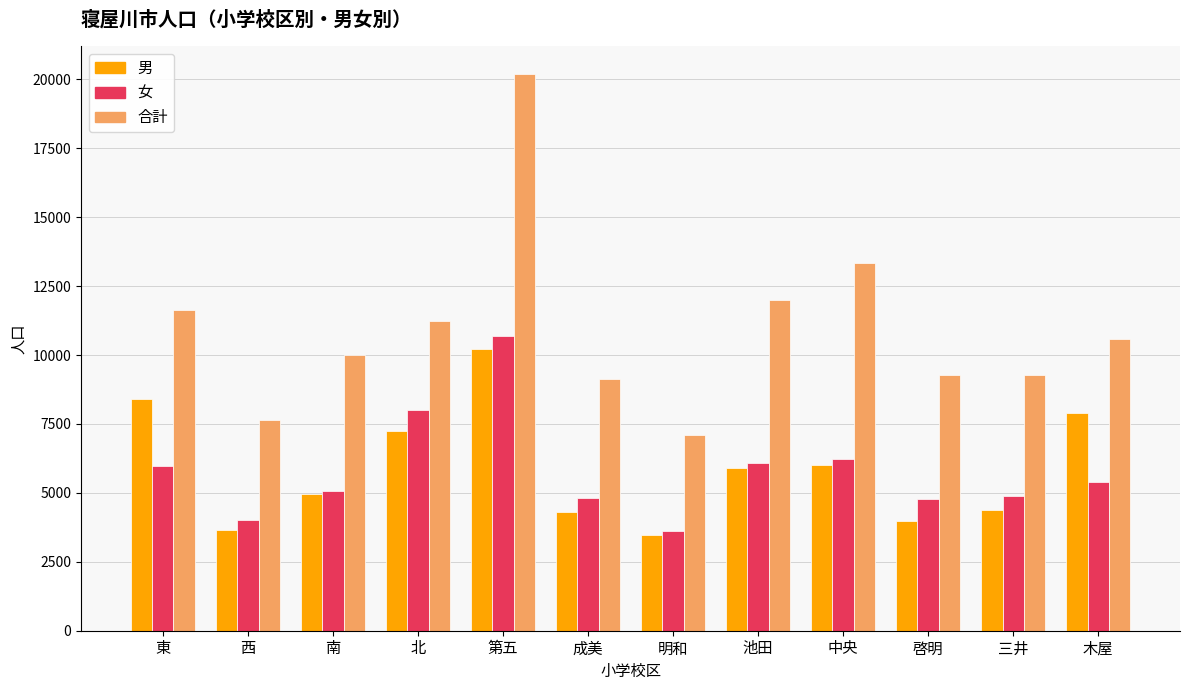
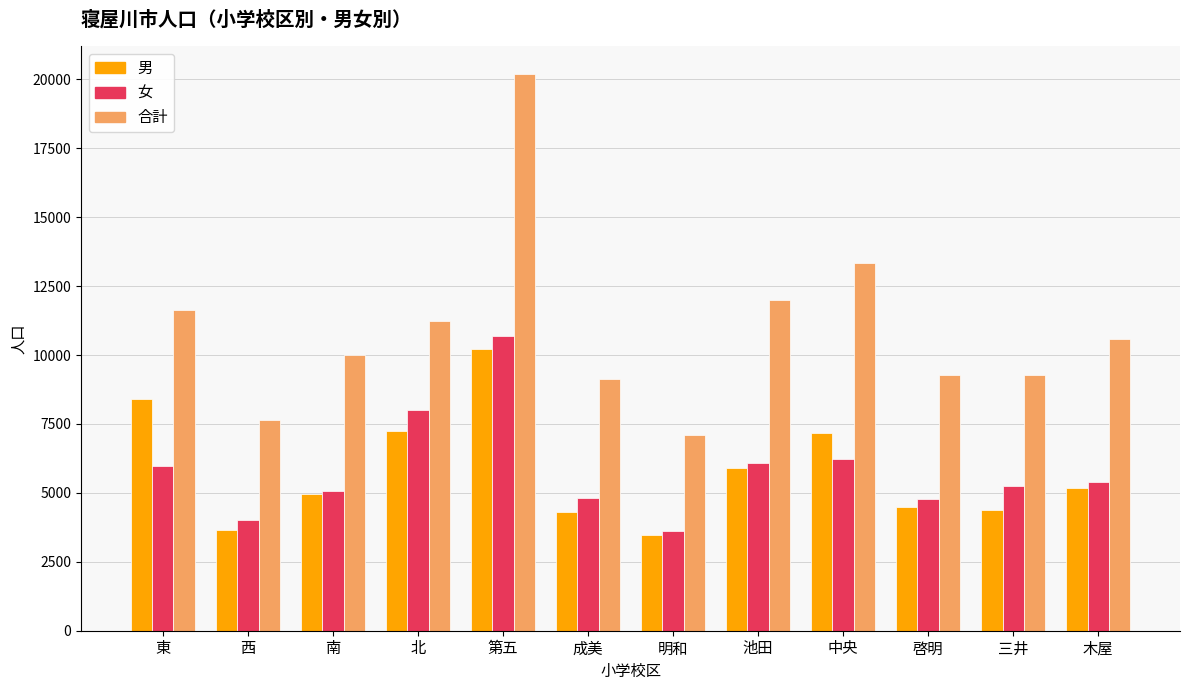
  {
    "男": {
      "東": 8400,
      "西": 3600,
      "南": 4900,
      "北": 7200,
      "第五": 10200,
      "成美": 4300,
      "明和": 3500,
      "池田": 5900,
-     "中央": 6000,
-     "啓明": 4000,
+     "中央": 7200,
+     "啓明": 4500,
      "三井": 4400,
-     "木屋": 7900
+     "木屋": 5200
    },
    "女": {
      "東": 6000,
      "西": 4000,
      "南": 5100,
      "北": 8000,
      "第五": 10700,
      "成美": 4800,
      "明和": 3600,
      "池田": 6100,
      "中央": 6200,
      "啓明": 4800,
-     "三井": 4900,
+     "三井": 5300,
      "木屋": 5400
    },
    "合計": {
      "東": 11600,
      "西": 7600,
      "南": 10000,
      "北": 11200,
      "第五": 20200,
      "成美": 9100,
      "明和": 7100,
      "池田": 12000,
      "中央": 13300,
      "啓明": 9300,
      "三井": 9300,
      "木屋": 10600
    }
  }
